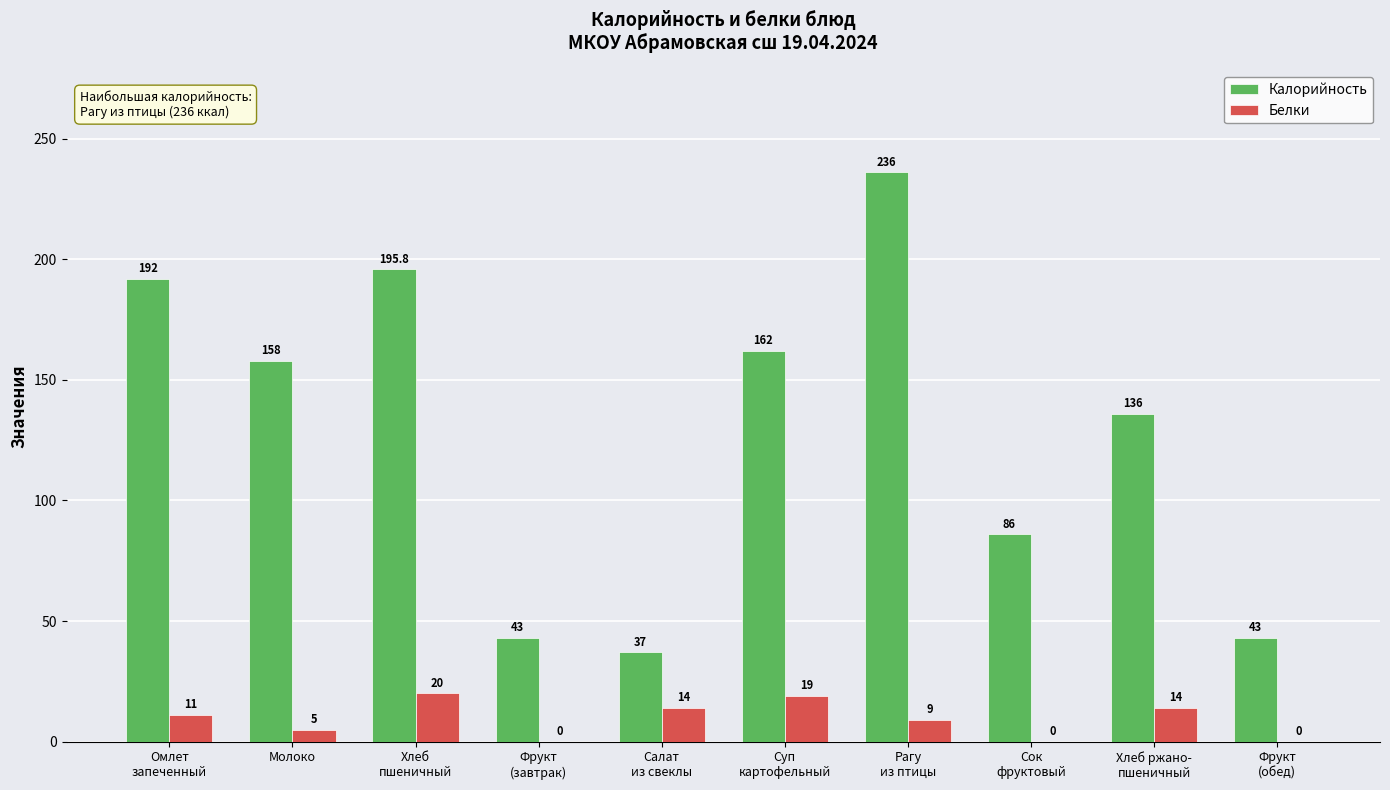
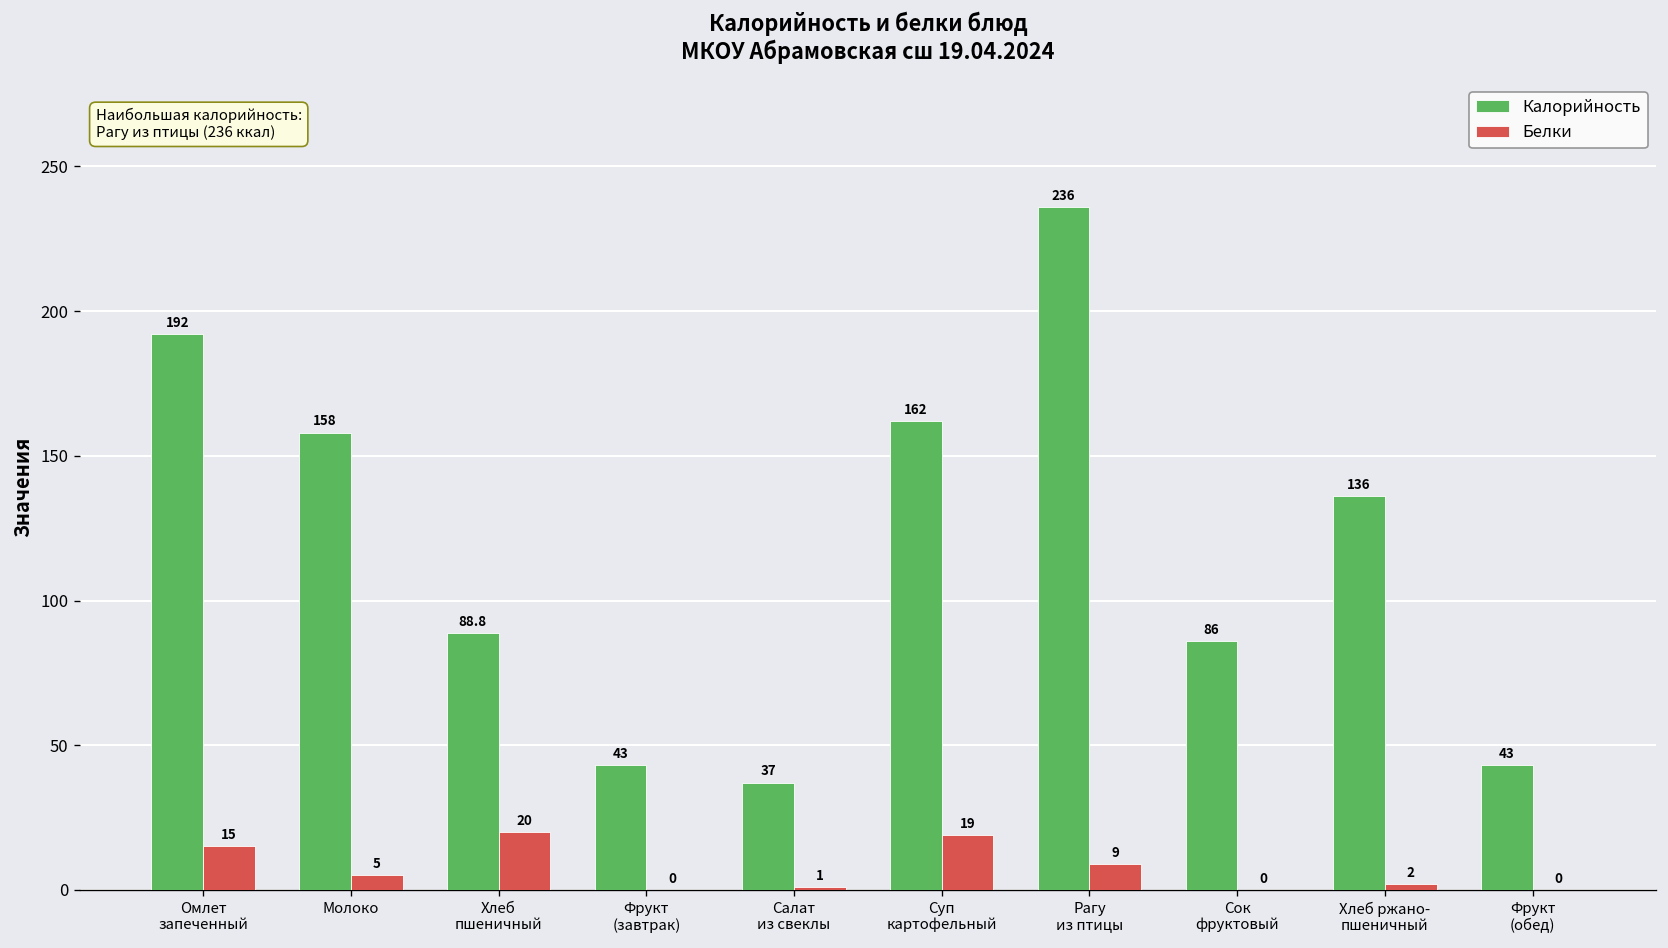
  {
    "Калорийность": {
      "Омлет запеченный": 192,
      "Молоко": 158,
-     "Хлеб пшеничный": 195.8,
+     "Хлеб пшеничный": 88.8,
      "Фрукт (завтрак)": 43,
      "Салат из свеклы": 37,
      "Суп картофельный": 162,
      "Рагу из птицы": 236,
      "Сок фруктовый": 86,
      "Хлеб ржано- пшеничный": 136,
      "Фрукт (обед)": 43
    },
    "Белки": {
-     "Омлет запеченный": 11,
+     "Омлет запеченный": 15,
      "Молоко": 5,
      "Хлеб пшеничный": 20,
      "Фрукт (завтрак)": 0,
-     "Салат из свеклы": 14,
+     "Салат из свеклы": 1,
      "Суп картофельный": 19,
      "Рагу из птицы": 9,
      "Сок фруктовый": 0,
-     "Хлеб ржано- пшеничный": 14,
+     "Хлеб ржано- пшеничный": 2,
      "Фрукт (обед)": 0
    }
  }
